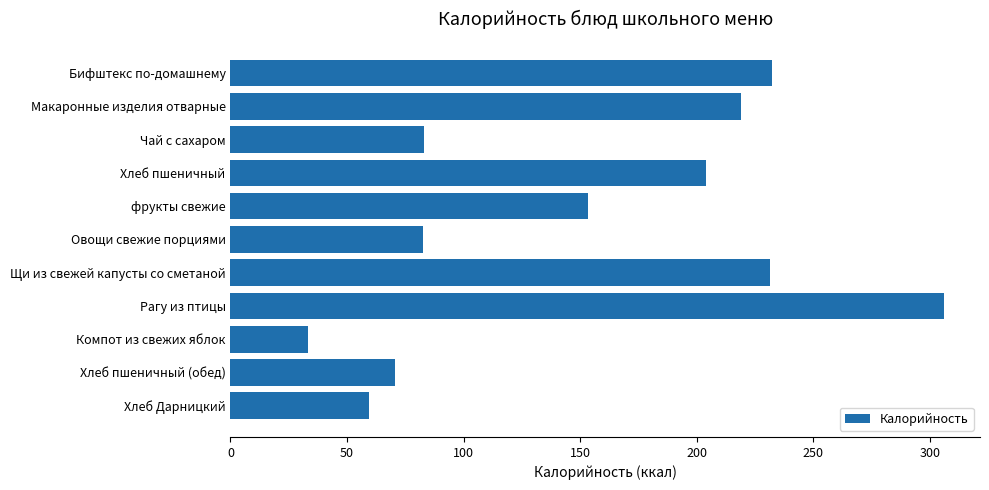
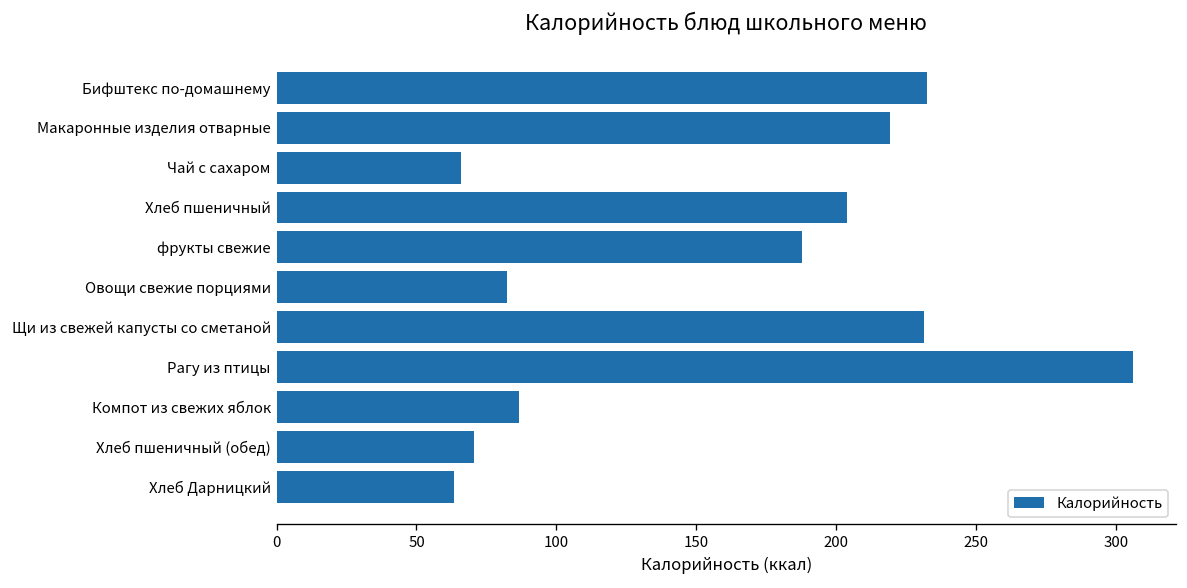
  {
    "Бифштекс по-домашнему": 232,
    "Макаронные изделия отварные": 219,
-   "Чай с сахаром": 83,
+   "Чай с сахаром": 66,
    "Хлеб пшеничный": 204,
-   "фрукты свежие": 153,
+   "фрукты свежие": 188,
    "Овощи свежие порциями": 82,
    "Щи из свежей капусты со сметаной": 231,
    "Рагу из птицы": 306,
-   "Компот из свежих яблок": 33,
+   "Компот из свежих яблок": 87,
    "Хлеб пшеничный (обед)": 70,
-   "Хлеб Дарницкий": 59
+   "Хлеб Дарницкий": 64
  }
